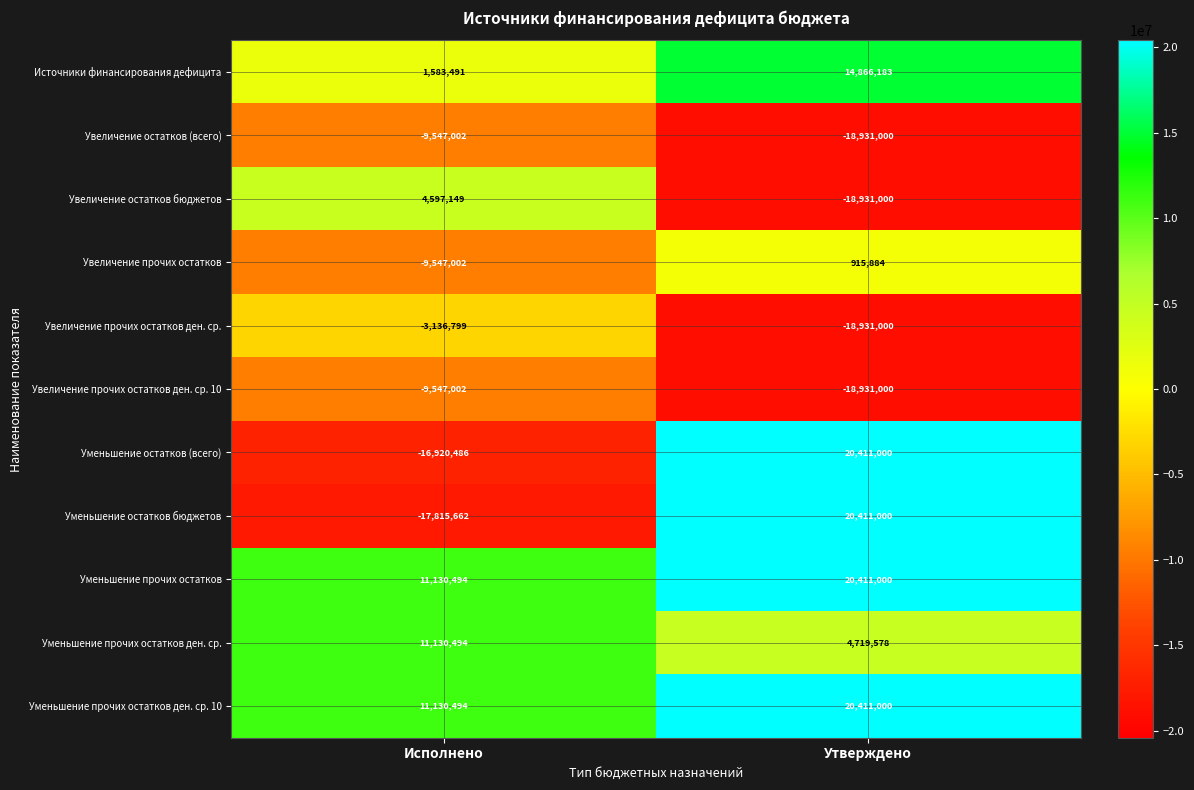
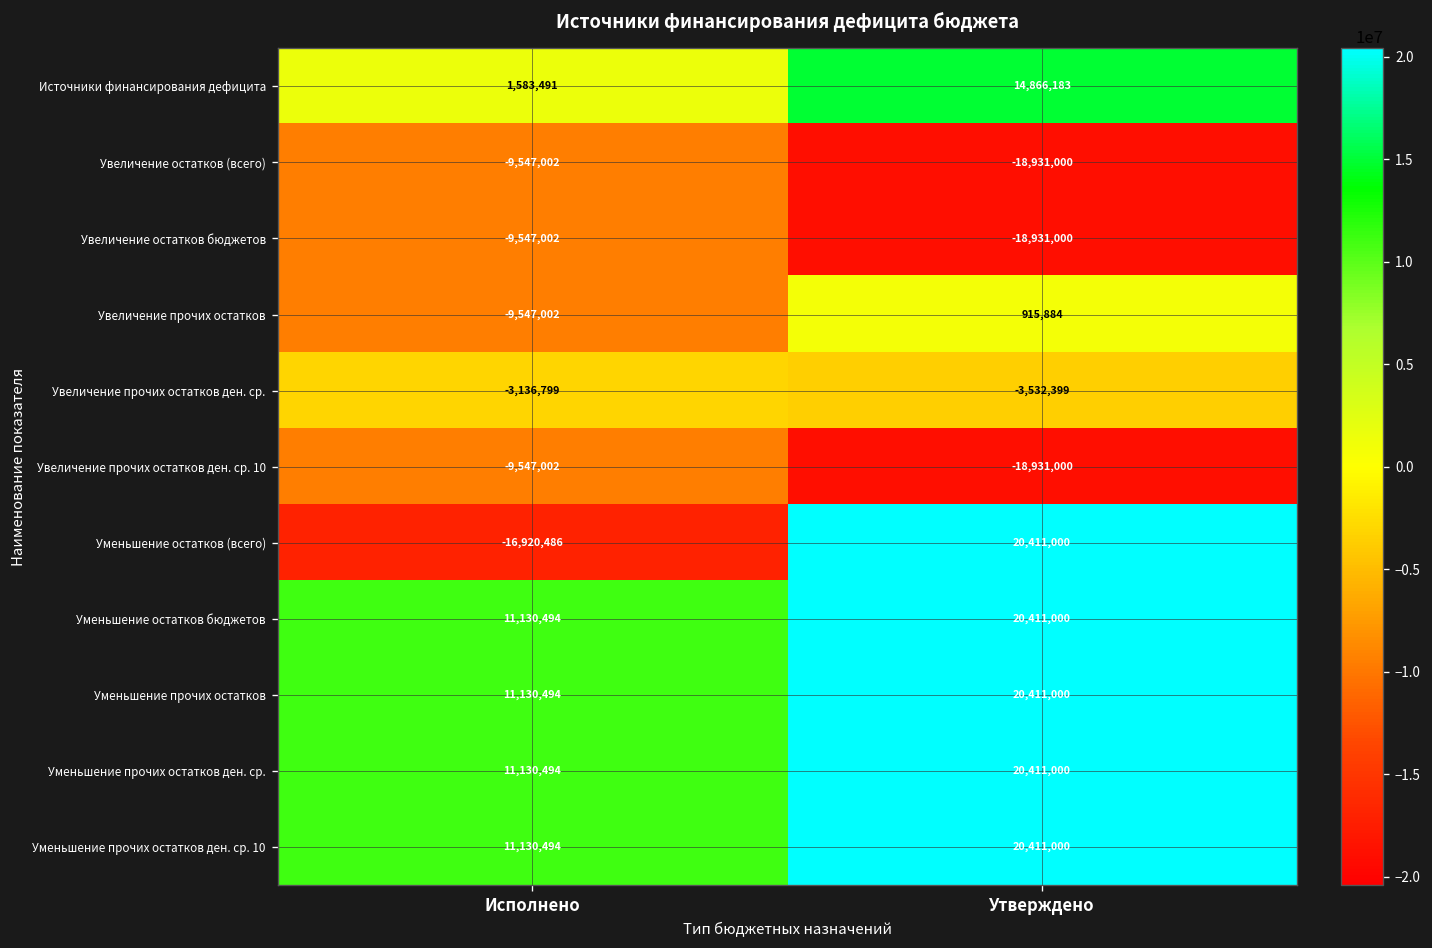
  {
    "Источники финансирования дефицита": {
      "Исполнено": "1,583,491",
      "Утверждено": "14,866,183"
    },
    "Увеличение остатков (всего)": {
      "Исполнено": "-9,547,002",
      "Утверждено": "-18,931,000"
    },
    "Увеличение остатков бюджетов": {
-     "Исполнено": "4,597,149",
+     "Исполнено": "-9,547,002",
      "Утверждено": "-18,931,000"
    },
    "Увеличение прочих остатков": {
      "Исполнено": "-9,547,002",
      "Утверждено": "915,884"
    },
    "Увеличение прочих остатков ден. ср.": {
      "Исполнено": "-3,136,799",
-     "Утверждено": "-18,931,000"
+     "Утверждено": "-3,532,399"
    },
    "Увеличение прочих остатков ден. ср. 10": {
      "Исполнено": "-9,547,002",
      "Утверждено": "-18,931,000"
    },
    "Уменьшение остатков (всего)": {
      "Исполнено": "-16,920,486",
      "Утверждено": "20,411,000"
    },
    "Уменьшение остатков бюджетов": {
-     "Исполнено": "-17,815,662",
+     "Исполнено": "11,130,494",
      "Утверждено": "20,411,000"
    },
    "Уменьшение прочих остатков": {
      "Исполнено": "11,130,494",
      "Утверждено": "20,411,000"
    },
    "Уменьшение прочих остатков ден. ср.": {
      "Исполнено": "11,130,494",
-     "Утверждено": "4,719,578"
+     "Утверждено": "20,411,000"
    },
    "Уменьшение прочих остатков ден. ср. 10": {
      "Исполнено": "11,130,494",
      "Утверждено": "20,411,000"
    }
  }
